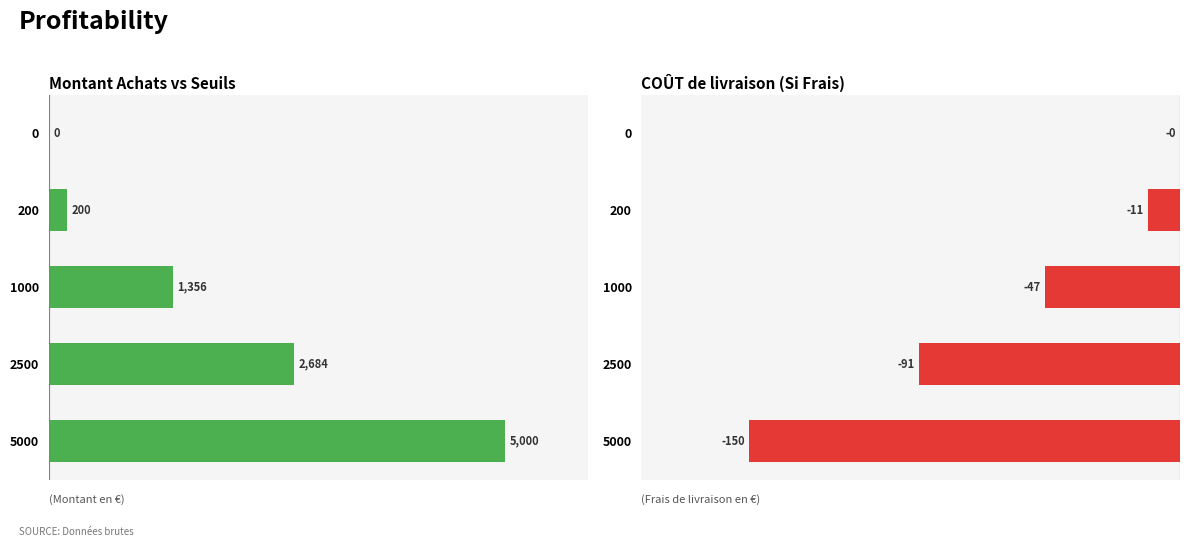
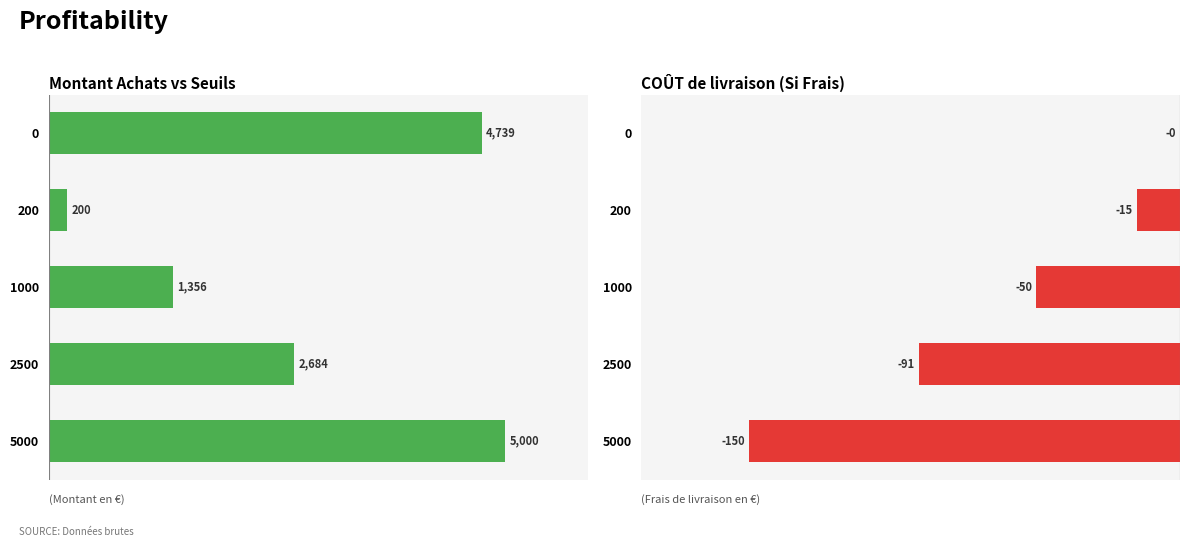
  {
    "Montant Achats vs Seuils": {
-     "0": "0",
+     "0": "4,739",
      "200": "200",
      "1000": "1,356",
      "2500": "2,684",
      "5000": "5,000"
    },
    "COÛT de livraison (Si Frais)": {
      "0": "-0",
-     "200": "-11",
-     "1000": "-47",
+     "200": "-15",
+     "1000": "-50",
      "2500": "-91",
      "5000": "-150"
    }
  }
